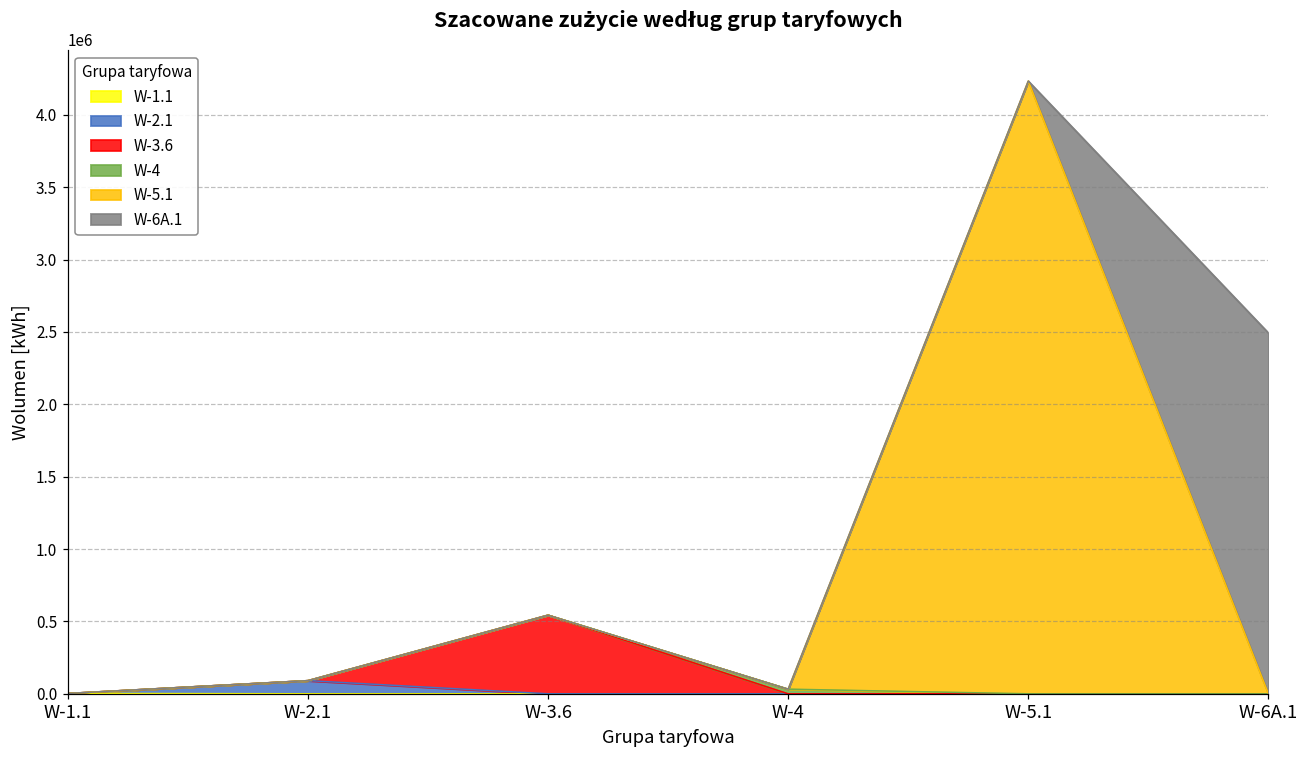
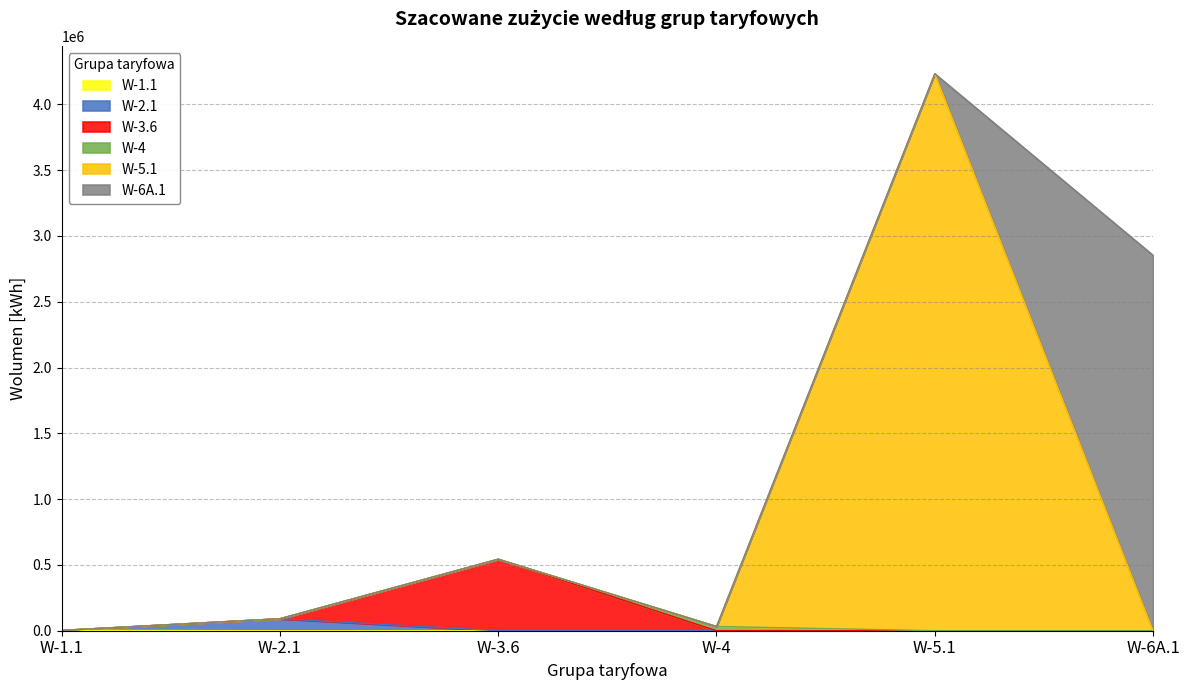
  {
    "W-1.1": {
      "W-2.1": 0
    },
    "W-6A.1": {
-     "W-6A.1": 2490000
+     "W-6A.1": 2850000
    }
  }
